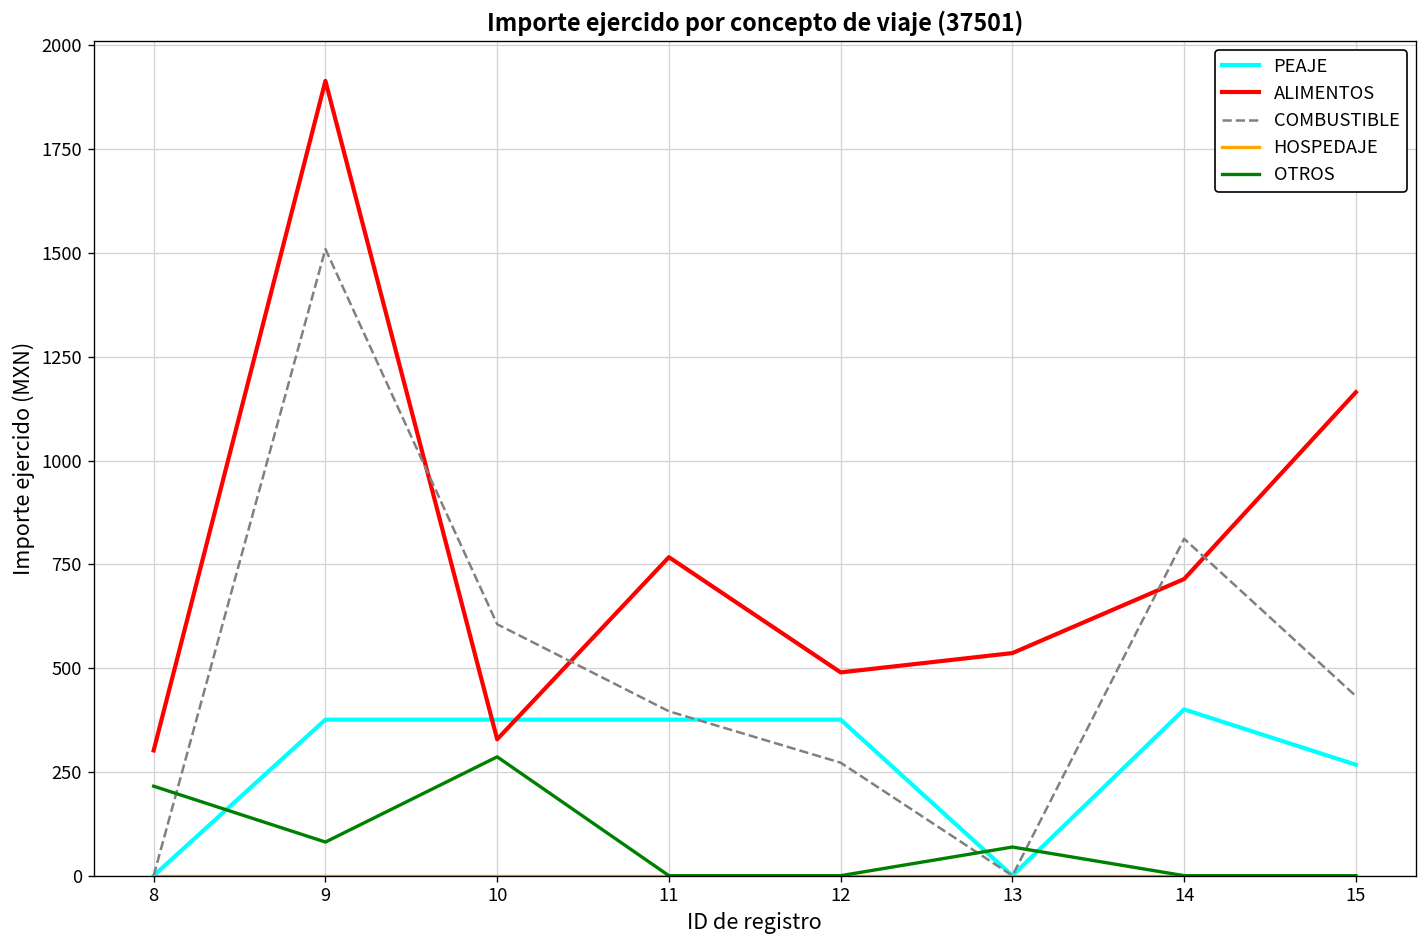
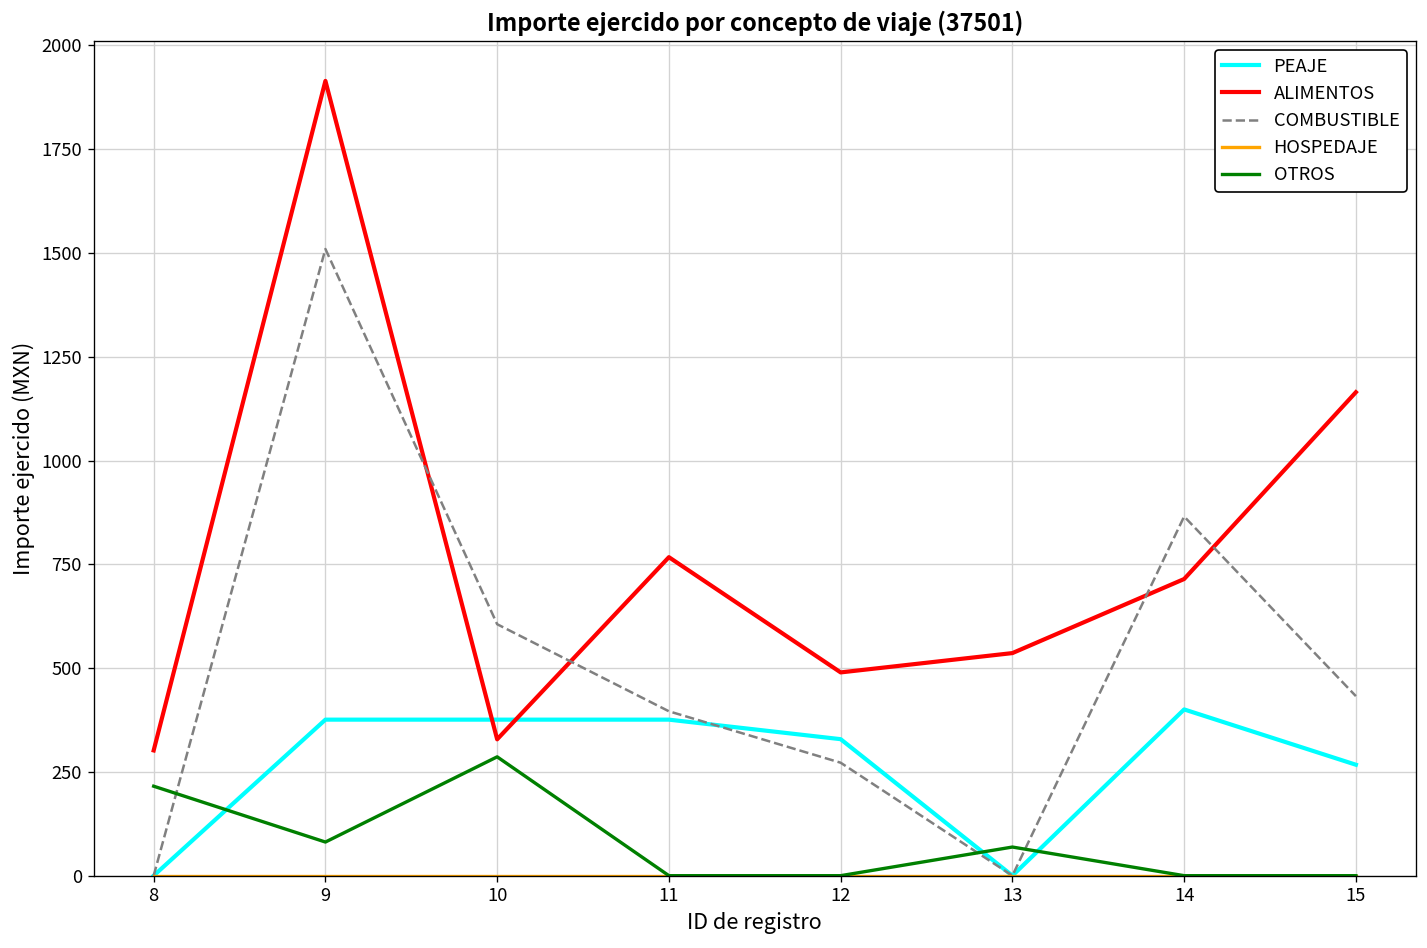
  {
    "PEAJE": {
      "9": 380,
      "10": 380,
      "11": 380,
-     "12": 380,
+     "12": 330,
      "14": 400,
      "15": 270
    },
    "ALIMENTOS": {
      "8": 300,
      "9": 1910,
      "10": 330,
      "11": 770,
      "12": 490,
      "13": 540,
      "14": 710,
      "15": 1160
    },
    "COMBUSTIBLE": {
      "9": 1510,
      "10": 610,
      "11": 400,
      "12": 270,
-     "14": 810,
+     "14": 870,
      "15": 430
    },
    "HOSPEDAJE": {
      "9": 0,
      "10": 0
    },
    "OTROS": {
      "8": 220,
      "9": 80,
      "10": 290,
      "13": 70
    }
  }
